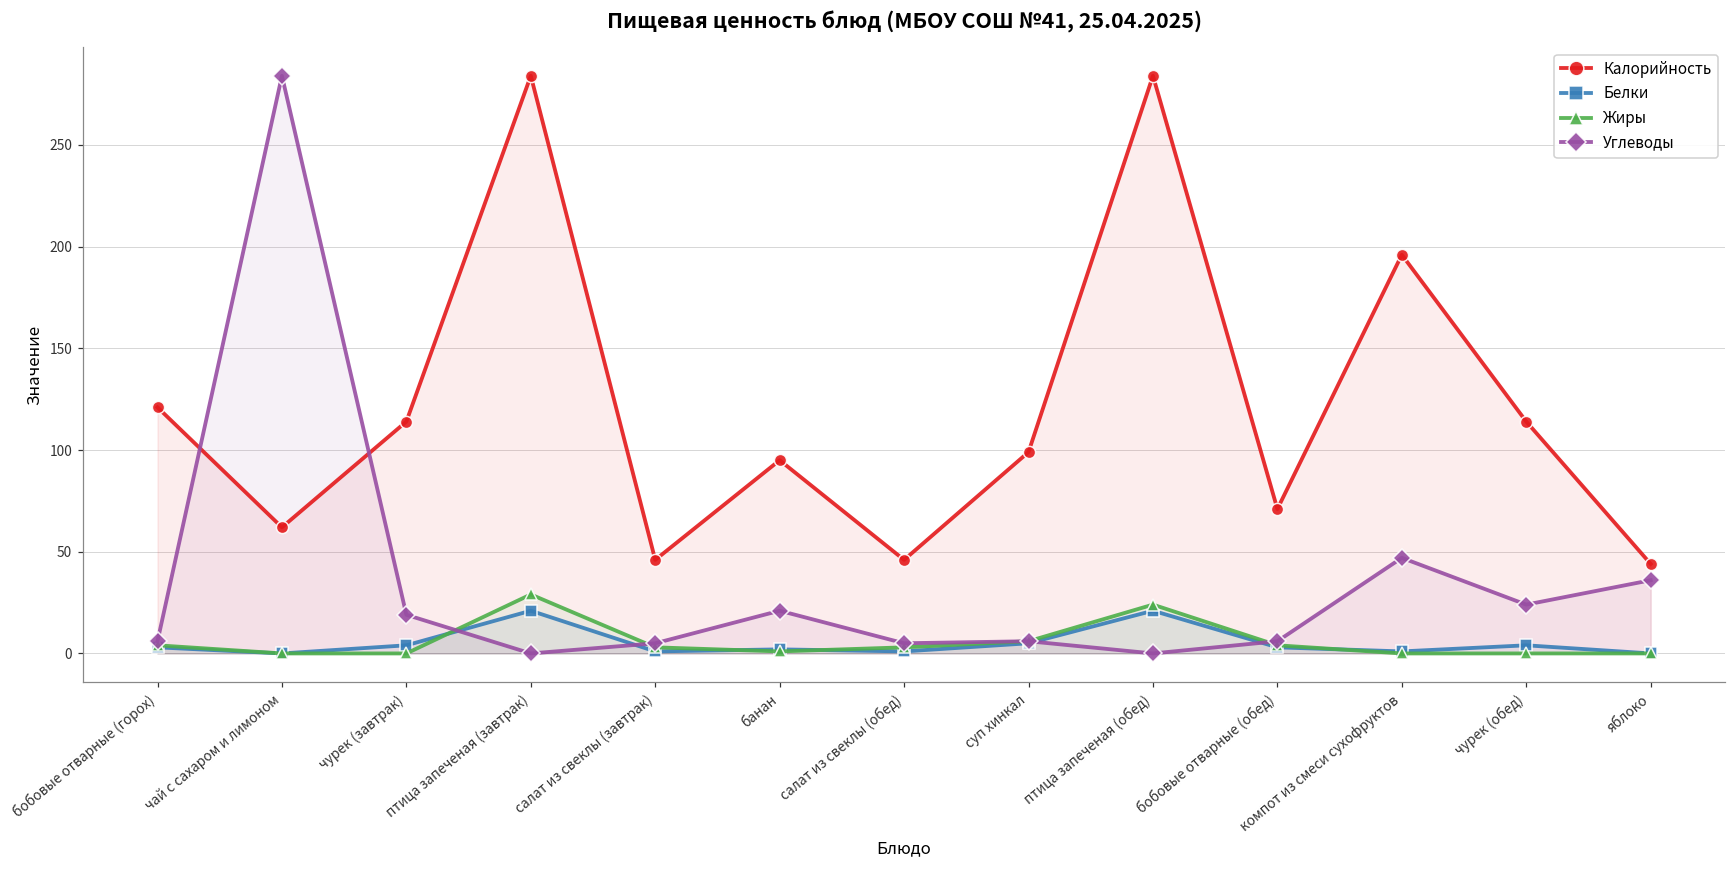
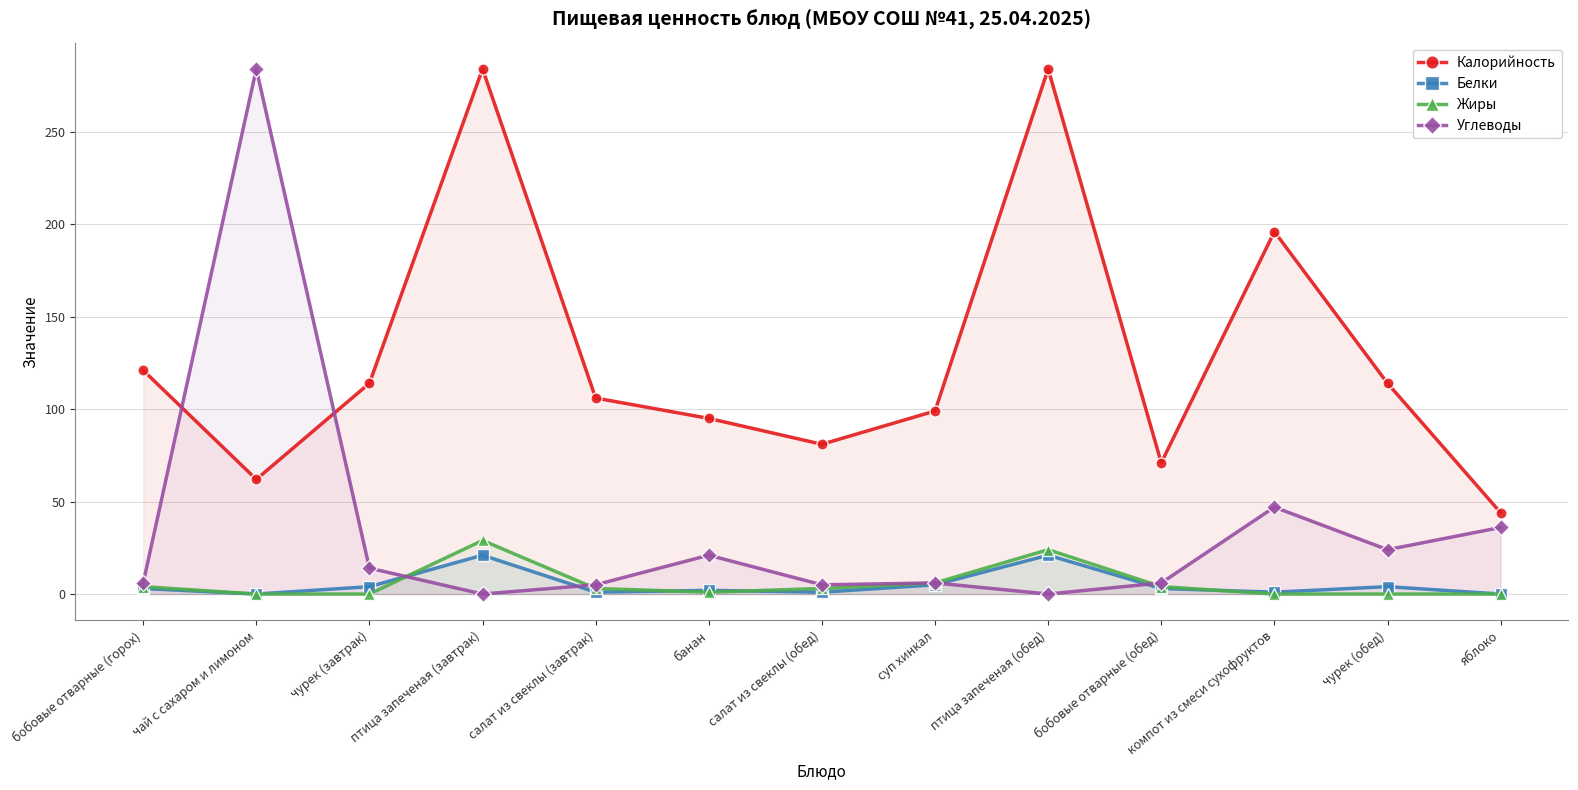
  {
    "Калорийность": {
      "бобовые отварные (горох)": 121,
      "чай с сахаром и лимоном": 62,
      "чурек (завтрак)": 114,
      "птица запеченая (завтрак)": 284,
-     "салат из свеклы (завтрак)": 46,
+     "салат из свеклы (завтрак)": 106,
      "банан": 95,
-     "салат из свеклы (обед)": 46,
+     "салат из свеклы (обед)": 81,
      "суп хинкал": 99,
      "птица запеченая (обед)": 284,
      "бобовые отварные (обед)": 71,
      "компот из смеси сухофруктов": 196,
      "чурек (обед)": 114,
      "яблоко": 44
    },
    "Белки": {
      "чурек (завтрак)": 4,
      "птица запеченая (завтрак)": 21,
      "салат из свеклы (завтрак)": 1,
      "салат из свеклы (обед)": 1,
      "птица запеченая (обед)": 21,
      "чурек (обед)": 4
    },
    "Жиры": {
      "чурек (завтрак)": 0,
      "птица запеченая (завтрак)": 29,
      "салат из свеклы (завтрак)": 3,
      "салат из свеклы (обед)": 3,
      "птица запеченая (обед)": 24,
      "чурек (обед)": 0
    },
    "Углеводы": {
      "бобовые отварные (горох)": 6,
      "чай с сахаром и лимоном": 284,
-     "чурек (завтрак)": 19,
+     "чурек (завтрак)": 14,
      "птица запеченая (завтрак)": 0,
      "салат из свеклы (завтрак)": 5,
      "банан": 21,
      "салат из свеклы (обед)": 5,
      "птица запеченая (обед)": 0,
      "бобовые отварные (обед)": 6,
      "компот из смеси сухофруктов": 47,
      "чурек (обед)": 24,
      "яблоко": 36
    }
  }
